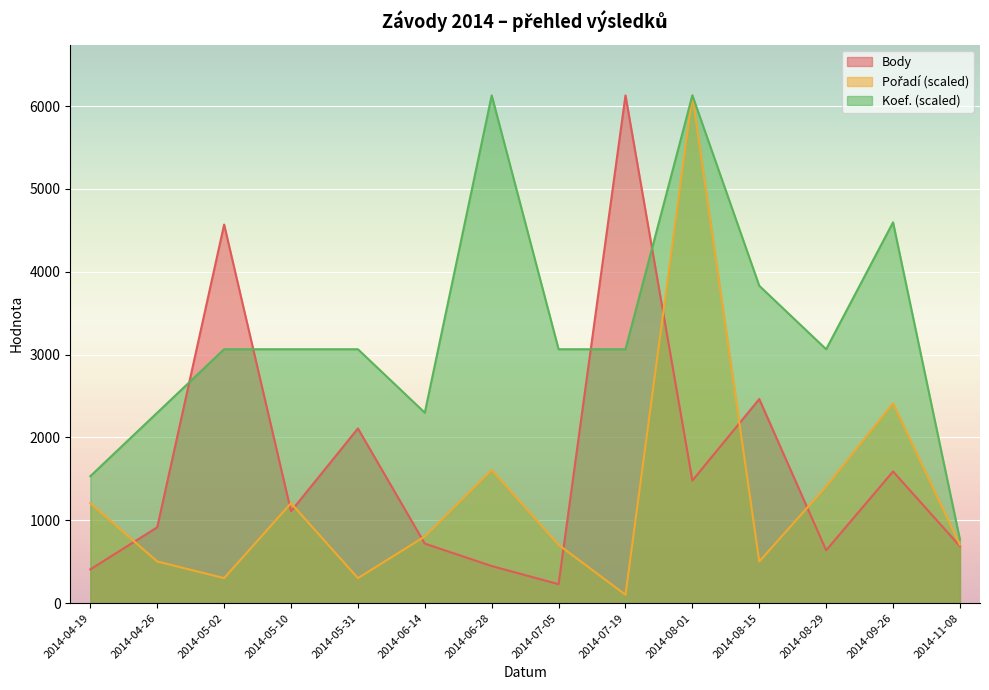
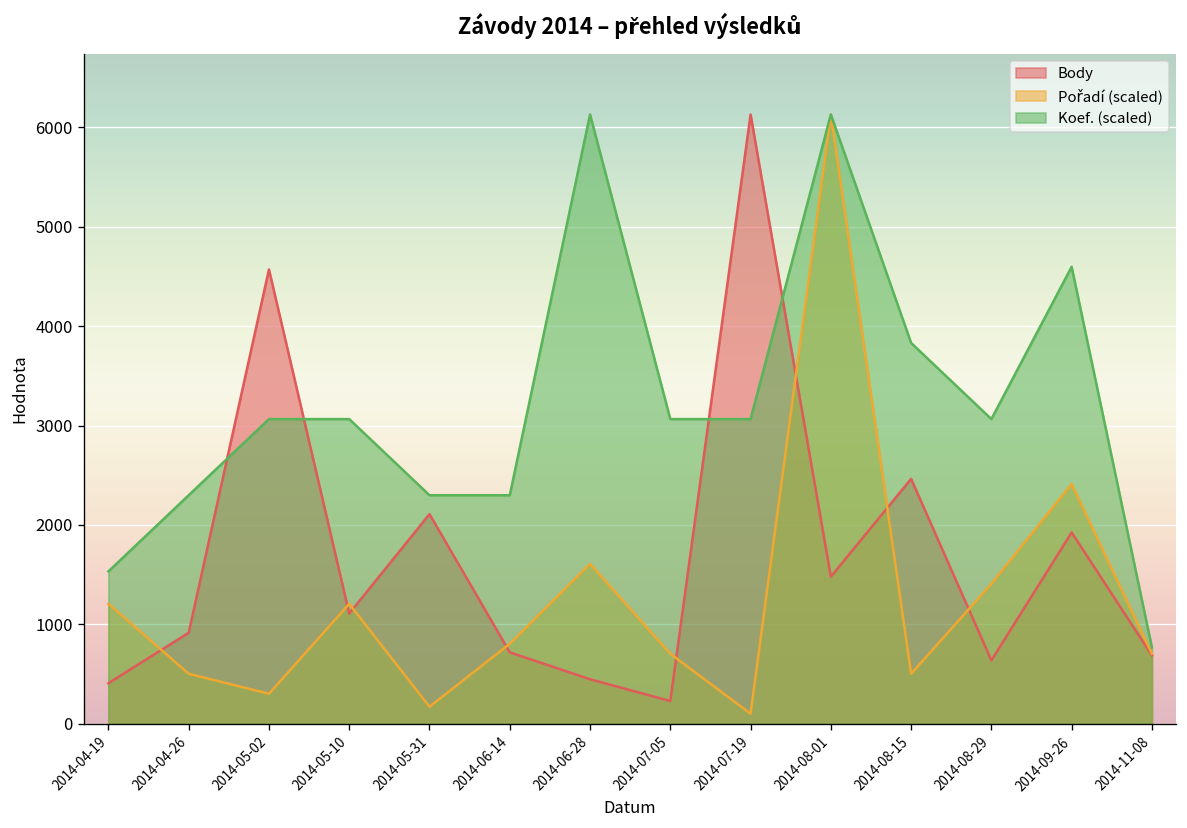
  {
    "Body": {
      "2014-04-19": 400,
      "2014-04-26": 900,
      "2014-05-02": 4600,
      "2014-05-10": 1100,
      "2014-05-31": 2100,
      "2014-06-14": 700,
      "2014-06-28": 400,
      "2014-07-05": 200,
      "2014-07-19": 6100,
      "2014-08-01": 1500,
      "2014-08-15": 2500,
      "2014-08-29": 600,
-     "2014-09-26": 1600
+     "2014-09-26": 1900
    },
    "Pořadí (scaled)": {
      "2014-04-19": 1200,
      "2014-04-26": 500,
      "2014-05-02": 300,
      "2014-05-10": 1200,
-     "2014-05-31": 300,
+     "2014-05-31": 200,
      "2014-06-14": 800,
      "2014-06-28": 1600,
      "2014-07-05": 700,
      "2014-07-19": 100,
      "2014-08-15": 500,
      "2014-08-29": 1400,
      "2014-09-26": 2400
    },
    "Koef. (scaled)": {
      "2014-04-19": 1500,
      "2014-04-26": 2300,
      "2014-05-02": 3100,
      "2014-05-10": 3100,
-     "2014-05-31": 3100,
+     "2014-05-31": 2300,
      "2014-06-14": 2300,
      "2014-06-28": 6100,
      "2014-07-05": 3100,
      "2014-07-19": 3100,
      "2014-08-15": 3800,
      "2014-08-29": 3100,
      "2014-09-26": 4600,
      "2014-11-08": 800
    }
  }
